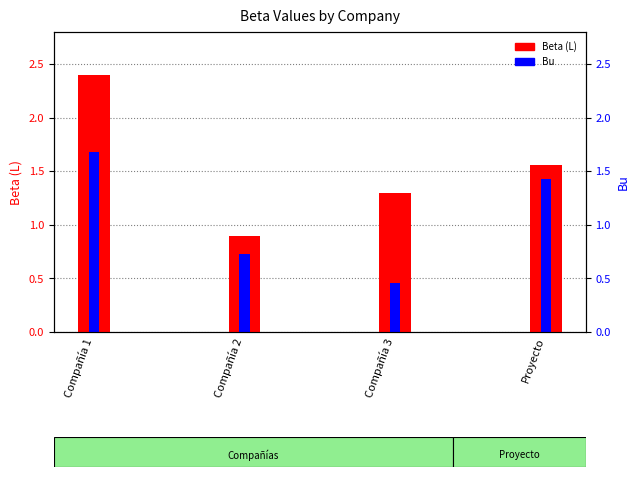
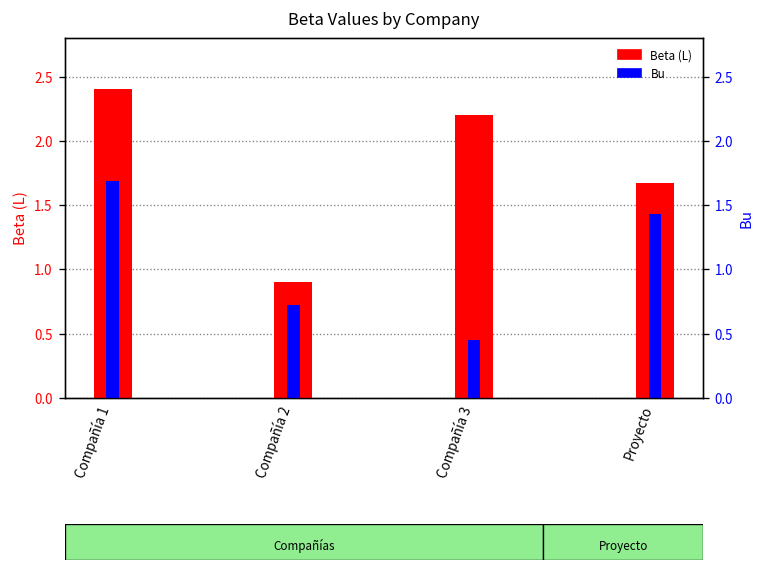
  {
    "Beta (L)": {
      "Compañía 1": 2.40,
      "Compañía 2": 0.90,
-     "Compañía 3": 1.3,
-     "Proyecto": 1.56
+     "Compañía 3": 2.2,
+     "Proyecto": 1.67
    }
  }
